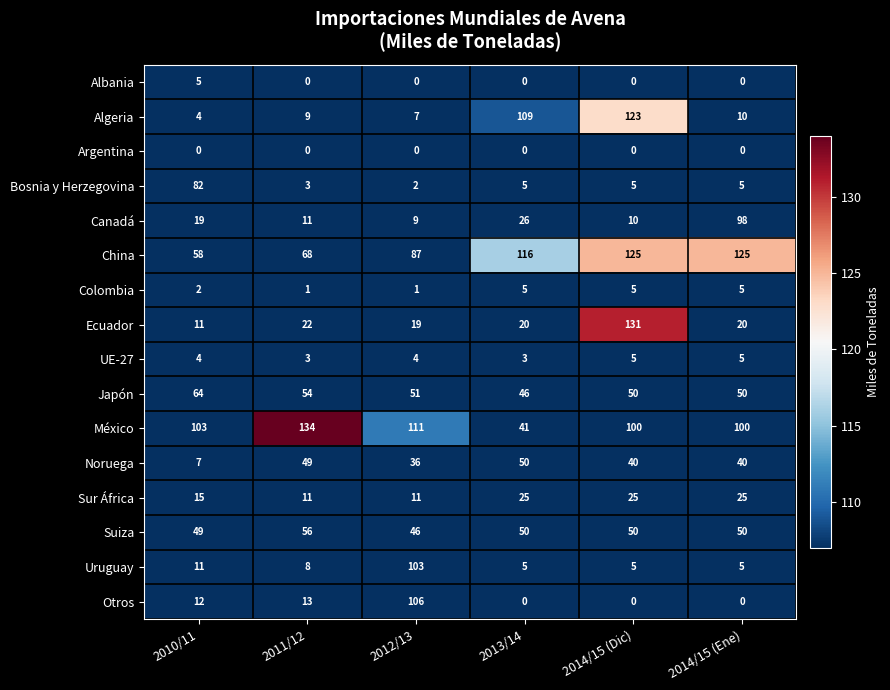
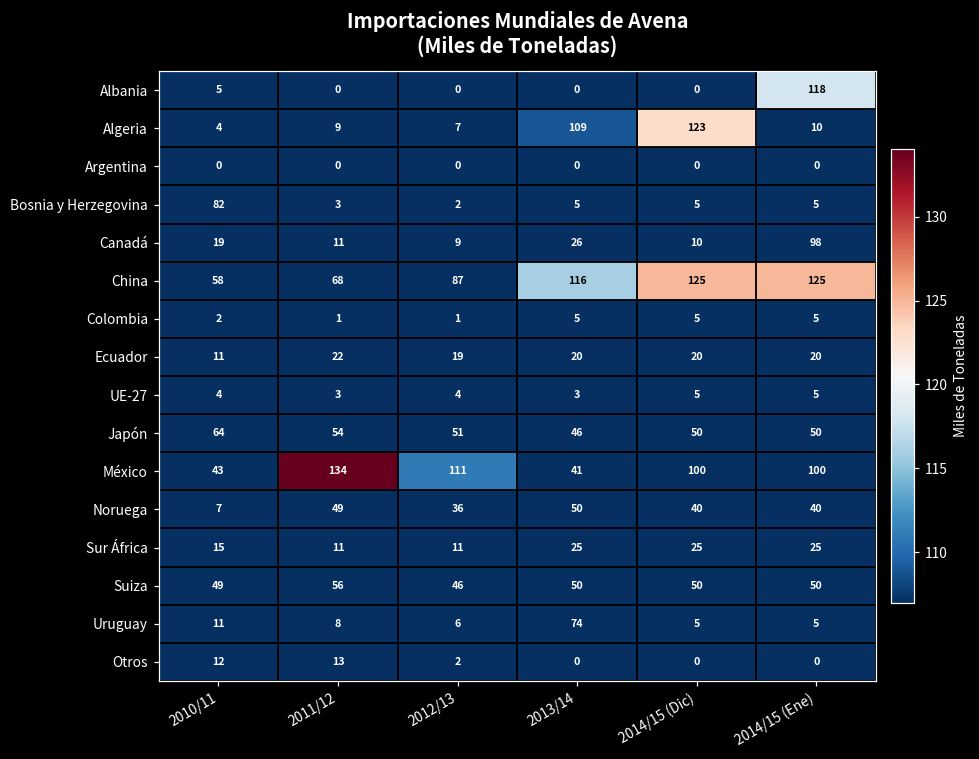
  {
    "Albania": {
      "2010/11": 5,
      "2011/12": 0,
      "2012/13": 0,
      "2013/14": 0,
      "2014/15 (Dic)": 0,
-     "2014/15 (Ene)": 0
+     "2014/15 (Ene)": 118
    },
    "Algeria": {
      "2010/11": 4,
      "2011/12": 9,
      "2012/13": 7,
      "2013/14": 109,
      "2014/15 (Dic)": 123,
      "2014/15 (Ene)": 10
    },
    "Argentina": {
      "2010/11": 0,
      "2011/12": 0,
      "2012/13": 0,
      "2013/14": 0,
      "2014/15 (Dic)": 0,
      "2014/15 (Ene)": 0
    },
    "Bosnia y Herzegovina": {
      "2010/11": 82,
      "2011/12": 3,
      "2012/13": 2,
      "2013/14": 5,
      "2014/15 (Dic)": 5,
      "2014/15 (Ene)": 5
    },
    "Canadá": {
      "2010/11": 19,
      "2011/12": 11,
      "2012/13": 9,
      "2013/14": 26,
      "2014/15 (Dic)": 10,
      "2014/15 (Ene)": 98
    },
    "China": {
      "2010/11": 58,
      "2011/12": 68,
      "2012/13": 87,
      "2013/14": 116,
      "2014/15 (Dic)": 125,
      "2014/15 (Ene)": 125
    },
    "Colombia": {
      "2010/11": 2,
      "2011/12": 1,
      "2012/13": 1,
      "2013/14": 5,
      "2014/15 (Dic)": 5,
      "2014/15 (Ene)": 5
    },
    "Ecuador": {
      "2010/11": 11,
      "2011/12": 22,
      "2012/13": 19,
      "2013/14": 20,
-     "2014/15 (Dic)": 131,
+     "2014/15 (Dic)": 20,
      "2014/15 (Ene)": 20
    },
    "UE-27": {
      "2010/11": 4,
      "2011/12": 3,
      "2012/13": 4,
      "2013/14": 3,
      "2014/15 (Dic)": 5,
      "2014/15 (Ene)": 5
    },
    "Japón": {
      "2010/11": 64,
      "2011/12": 54,
      "2012/13": 51,
      "2013/14": 46,
      "2014/15 (Dic)": 50,
      "2014/15 (Ene)": 50
    },
    "México": {
-     "2010/11": 103,
+     "2010/11": 43,
      "2011/12": 134,
      "2012/13": 111,
      "2013/14": 41,
      "2014/15 (Dic)": 100,
      "2014/15 (Ene)": 100
    },
    "Noruega": {
      "2010/11": 7,
      "2011/12": 49,
      "2012/13": 36,
      "2013/14": 50,
      "2014/15 (Dic)": 40,
      "2014/15 (Ene)": 40
    },
    "Sur África": {
      "2010/11": 15,
      "2011/12": 11,
      "2012/13": 11,
      "2013/14": 25,
      "2014/15 (Dic)": 25,
      "2014/15 (Ene)": 25
    },
    "Suiza": {
      "2010/11": 49,
      "2011/12": 56,
      "2012/13": 46,
      "2013/14": 50,
      "2014/15 (Dic)": 50,
      "2014/15 (Ene)": 50
    },
    "Uruguay": {
      "2010/11": 11,
      "2011/12": 8,
-     "2012/13": 103,
-     "2013/14": 5,
+     "2012/13": 6,
+     "2013/14": 74,
      "2014/15 (Dic)": 5,
      "2014/15 (Ene)": 5
    },
    "Otros": {
      "2010/11": 12,
      "2011/12": 13,
-     "2012/13": 106,
+     "2012/13": 2,
      "2013/14": 0,
      "2014/15 (Dic)": 0,
      "2014/15 (Ene)": 0
    }
  }
